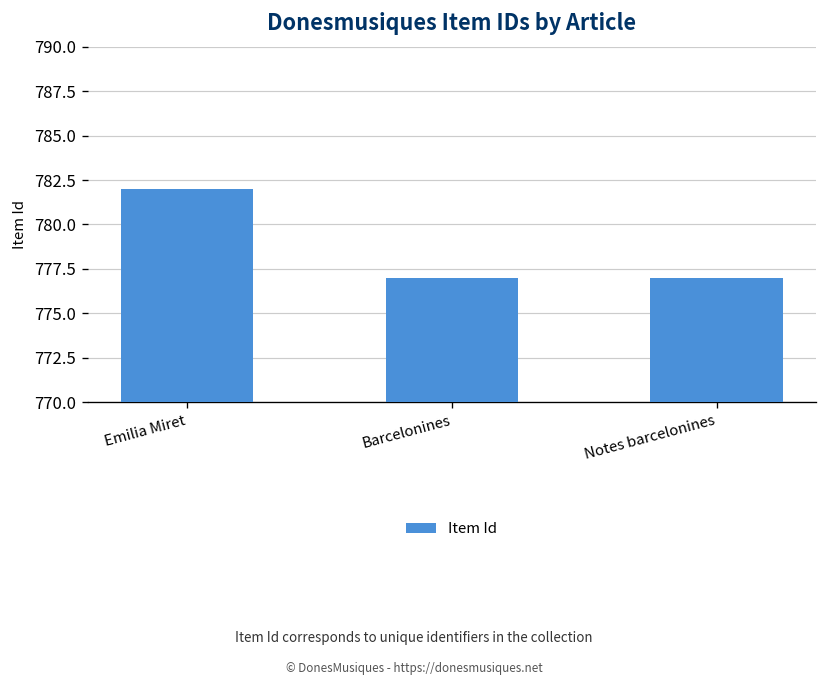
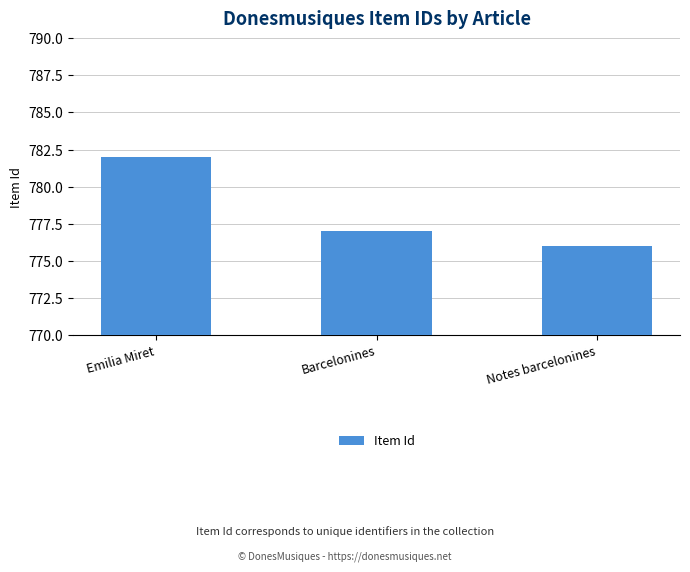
  {
    "Emilia Miret": 782,
    "Barcelonines": 777,
-   "Notes barcelonines": 777
+   "Notes barcelonines": 776
  }
